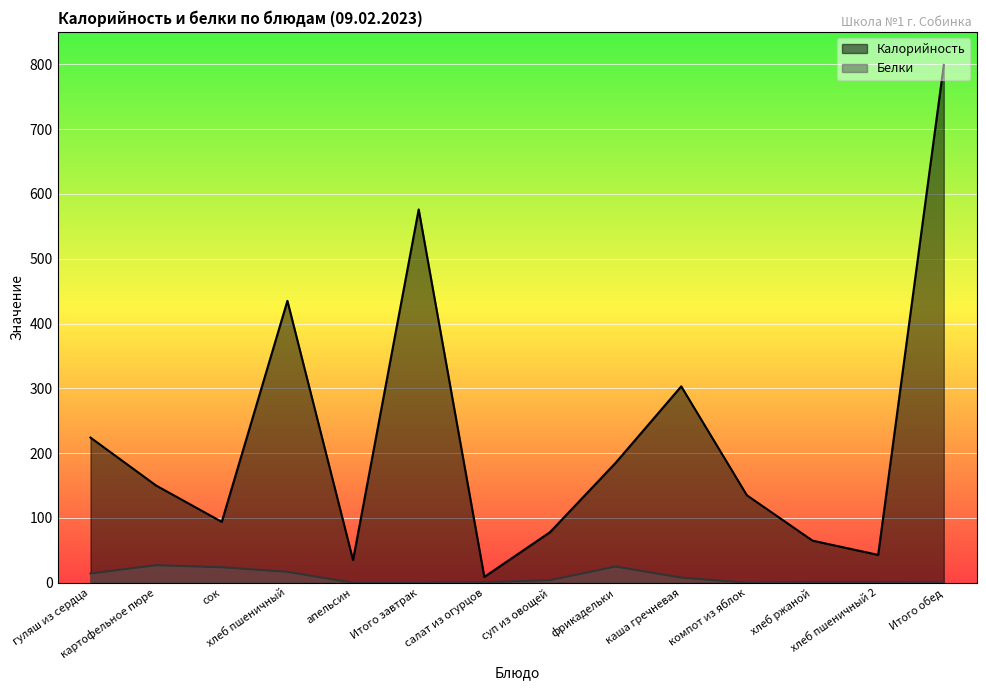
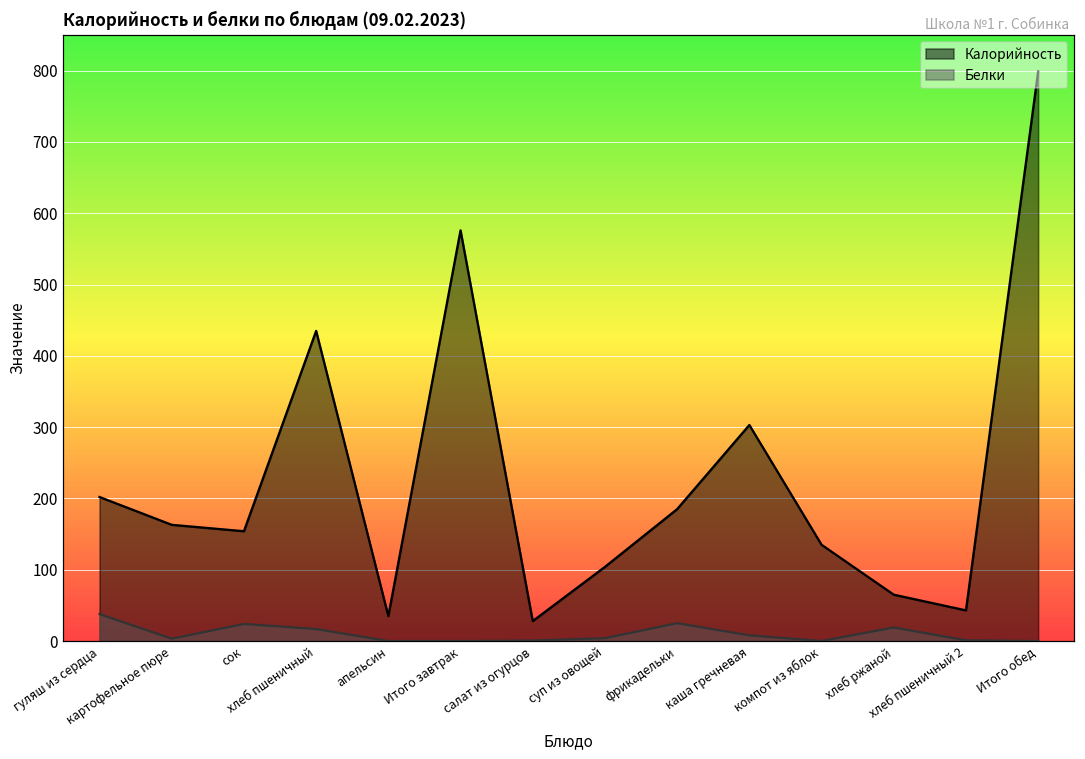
  {
    "Калорийность": {
-     "гуляш из сердца": 220,
-     "картофельное пюре": 150,
-     "сок": 90,
+     "гуляш из сердца": 200,
+     "картофельное пюре": 160,
+     "сок": 150,
      "хлеб пшеничный": 440,
      "апельсин": 40,
      "Итого завтрак": 580,
-     "салат из огурцов": 10,
-     "суп из овощей": 80,
+     "салат из огурцов": 30,
+     "суп из овощей": 100,
      "фрикадельки": 190,
      "каша гречневая": 300,
      "компот из яблок": 140,
      "хлеб ржаной": 70,
      "хлеб пшеничный 2": 40
    },
    "Белки": {
-     "гуляш из сердца": 10,
-     "картофельное пюре": 30,
+     "гуляш из сердца": 40,
+     "картофельное пюре": 0,
      "сок": 20,
      "хлеб пшеничный": 20,
      "апельсин": 0,
      "Итого завтрак": 0,
      "салат из огурцов": 0,
      "суп из овощей": 0,
      "фрикадельки": 30,
      "каша гречневая": 10,
      "компот из яблок": 0,
-     "хлеб ржаной": 0,
+     "хлеб ржаной": 20,
      "хлеб пшеничный 2": 0,
      "Итого обед": 0
    }
  }
